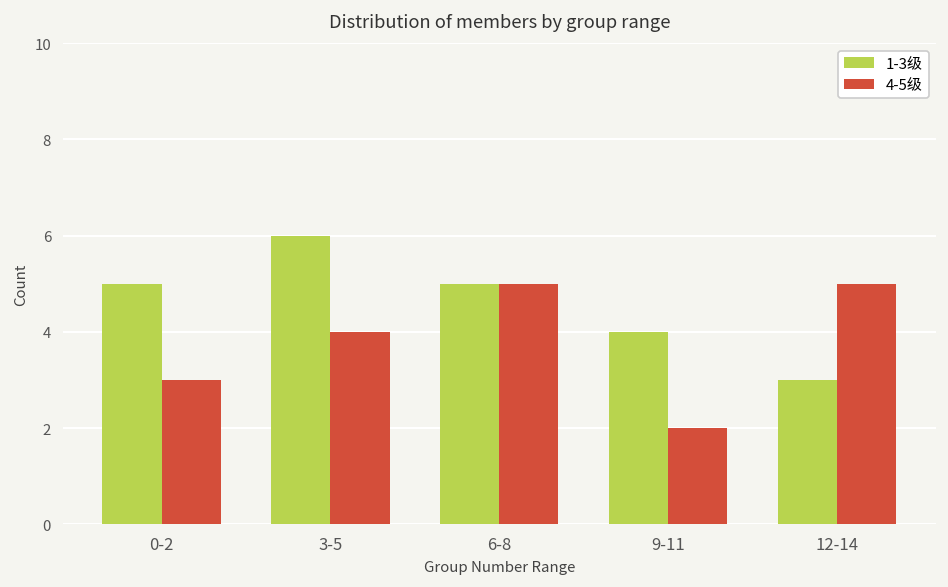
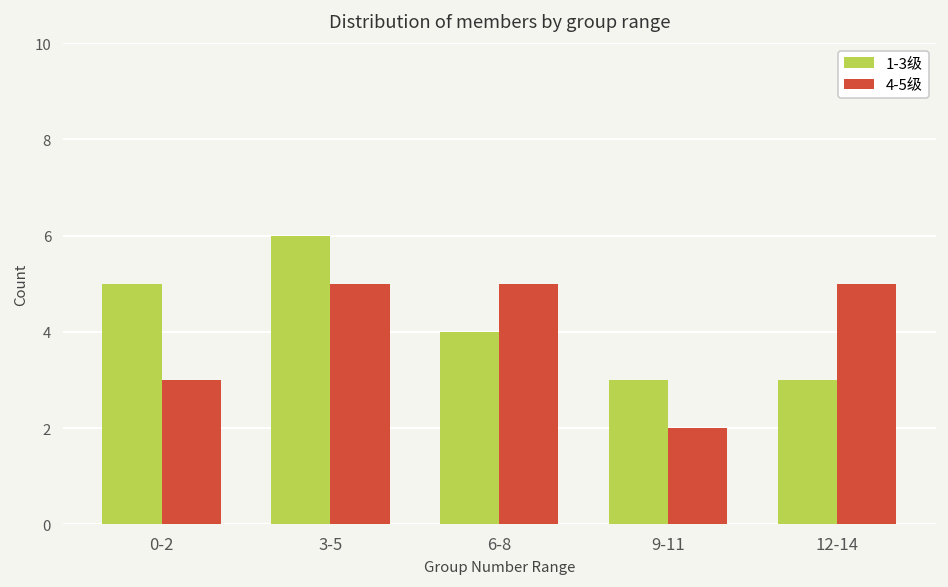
  {
    "1-3级": {
      "0-2": 5,
      "3-5": 6,
-     "6-8": 5,
-     "9-11": 4,
+     "6-8": 4,
+     "9-11": 3,
      "12-14": 3
    },
    "4-5级": {
      "0-2": 3,
-     "3-5": 4,
+     "3-5": 5,
      "6-8": 5,
      "9-11": 2,
      "12-14": 5
    }
  }
